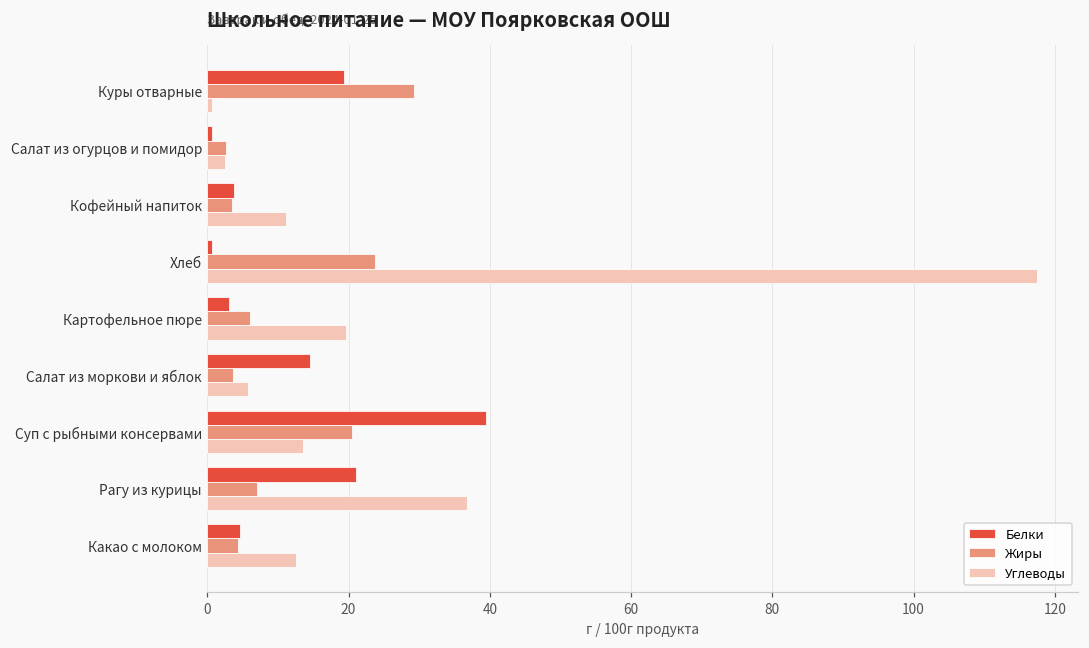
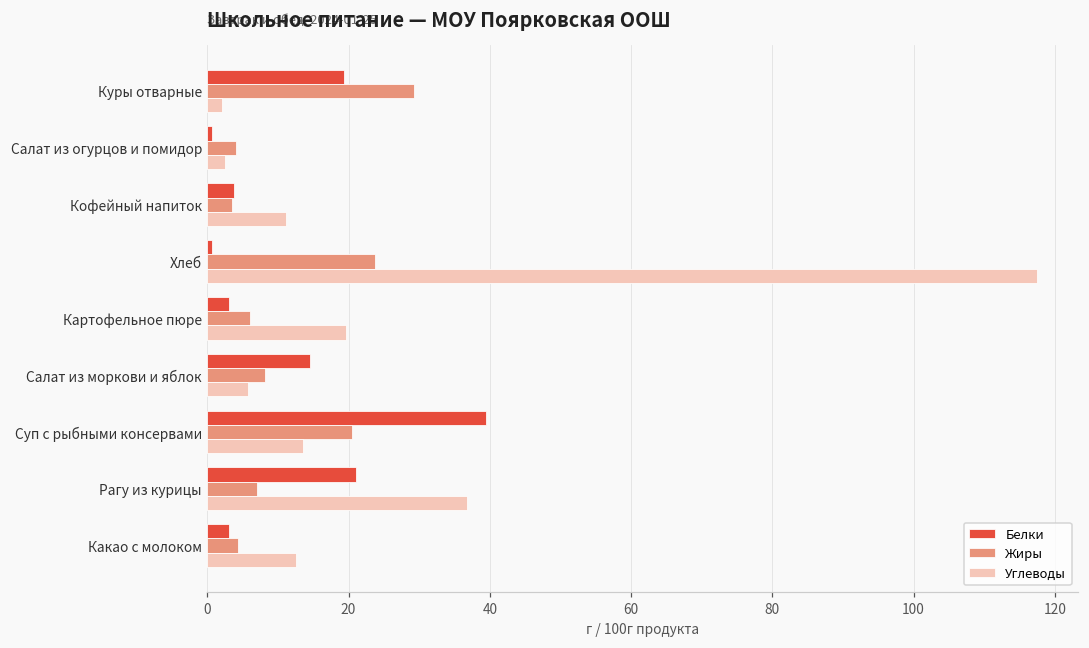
  {
    "Белки": {
      "Куры отварные": 19,
      "Салат из огурцов и помидор": 1,
      "Кофейный напиток": 4,
      "Хлеб": 1,
      "Картофельное пюре": 3,
      "Салат из моркови и яблок": 15,
      "Суп с рыбными консервами": 40,
      "Рагу из курицы": 21,
-     "Какао с молоком": 5
+     "Какао с молоком": 3
    },
    "Жиры": {
      "Куры отварные": 29,
-     "Салат из огурцов и помидор": 3,
+     "Салат из огурцов и помидор": 4,
      "Кофейный напиток": 4,
      "Хлеб": 24,
      "Картофельное пюре": 6,
-     "Салат из моркови и яблок": 4,
+     "Салат из моркови и яблок": 8,
      "Суп с рыбными консервами": 21,
      "Рагу из курицы": 7,
      "Какао с молоком": 4
    },
    "Углеводы": {
-     "Куры отварные": 1,
+     "Куры отварные": 2,
      "Салат из огурцов и помидор": 3,
      "Кофейный напиток": 11,
      "Хлеб": 117,
      "Картофельное пюре": 20,
      "Салат из моркови и яблок": 6,
      "Суп с рыбными консервами": 14,
      "Рагу из курицы": 37,
      "Какао с молоком": 13
    }
  }
